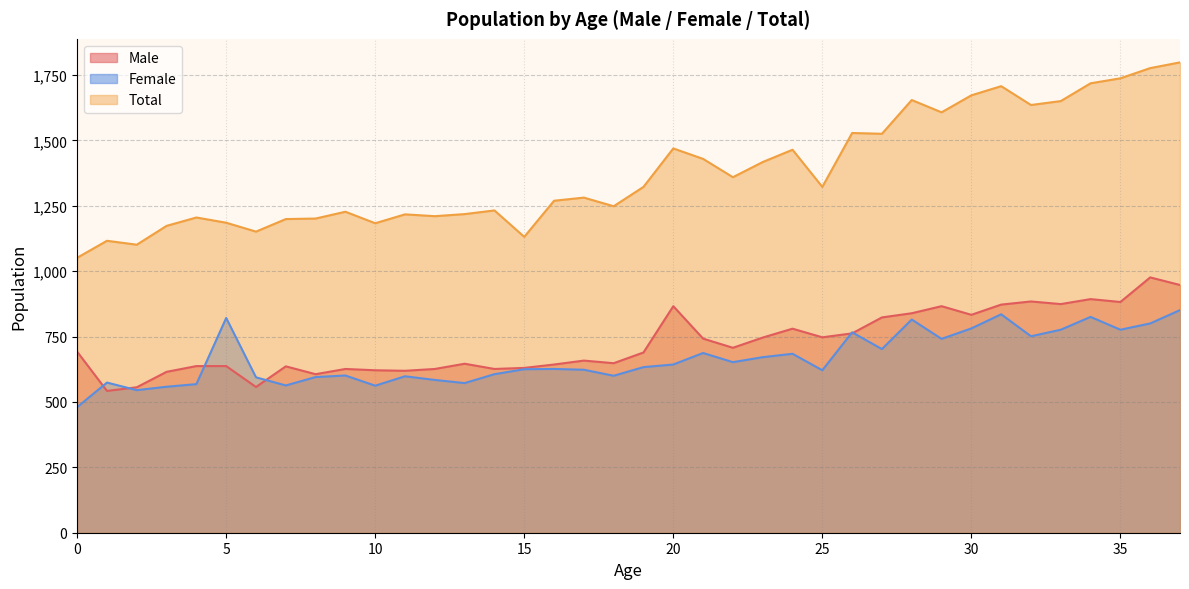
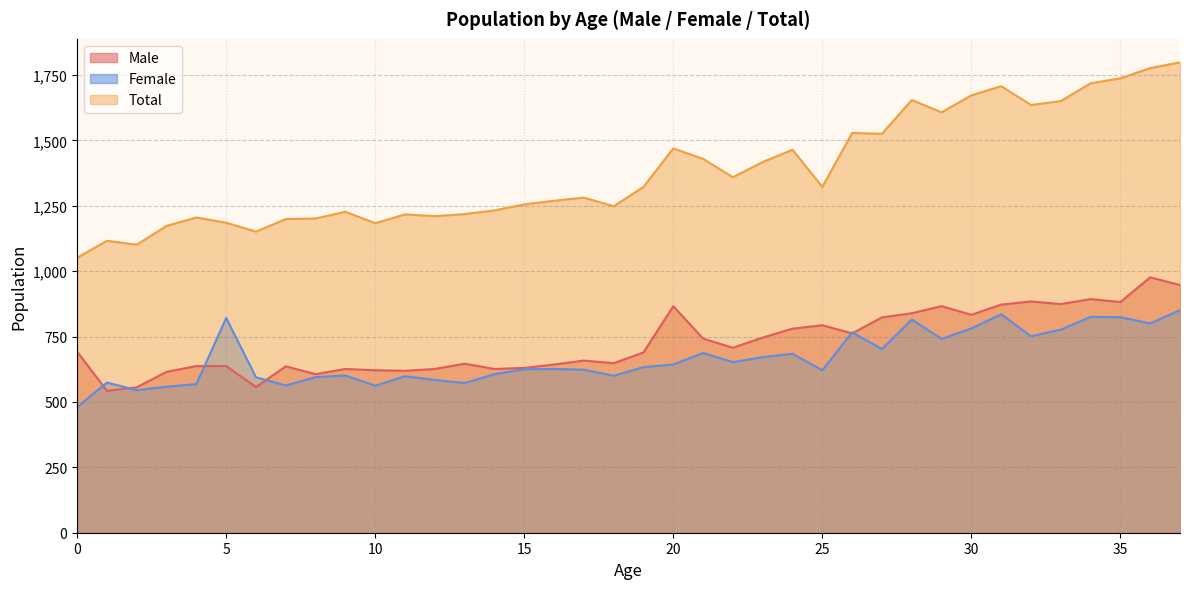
  {
    "Male": {
      "0": "690",
      "5": "640",
      "10": "620",
      "20": "870",
-     "25": "750",
+     "25": "790",
      "30": "830",
      "35": "880"
    },
    "Female": {
      "0": "480",
      "5": "820",
      "10": "560",
      "20": "640",
      "25": "620",
      "30": "780",
-     "35": "780"
+     "35": "820"
    },
    "Total": {
      "0": "1,050",
      "5": "1,190",
      "10": "1,180",
-     "15": "1,130",
+     "15": "1,260",
      "20": "1,470",
      "25": "1,320",
      "30": "1,670",
      "35": "1,740"
    }
  }
